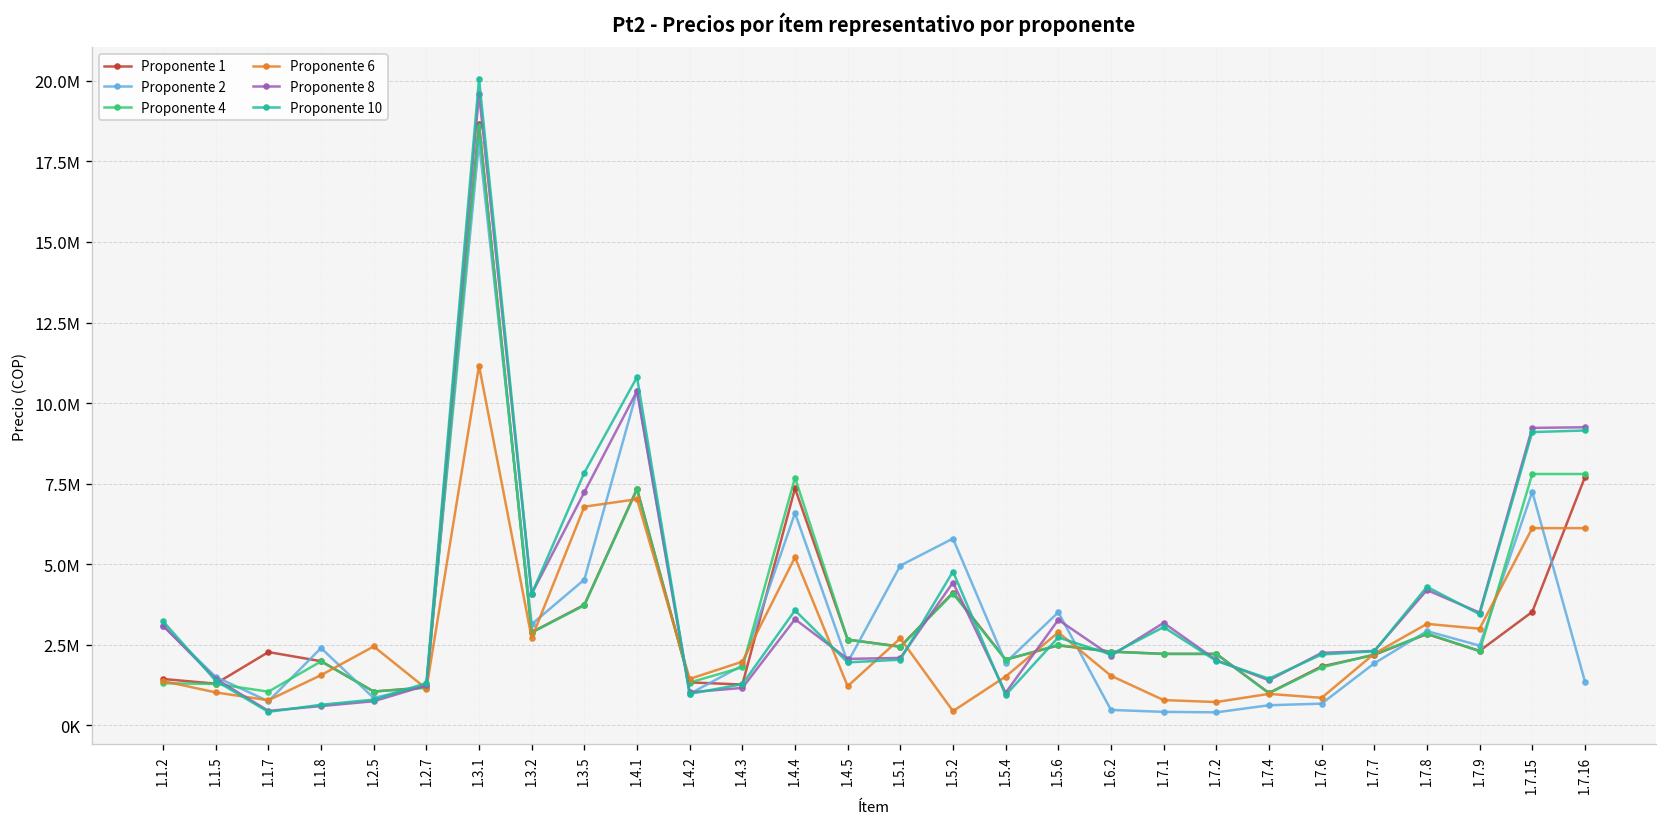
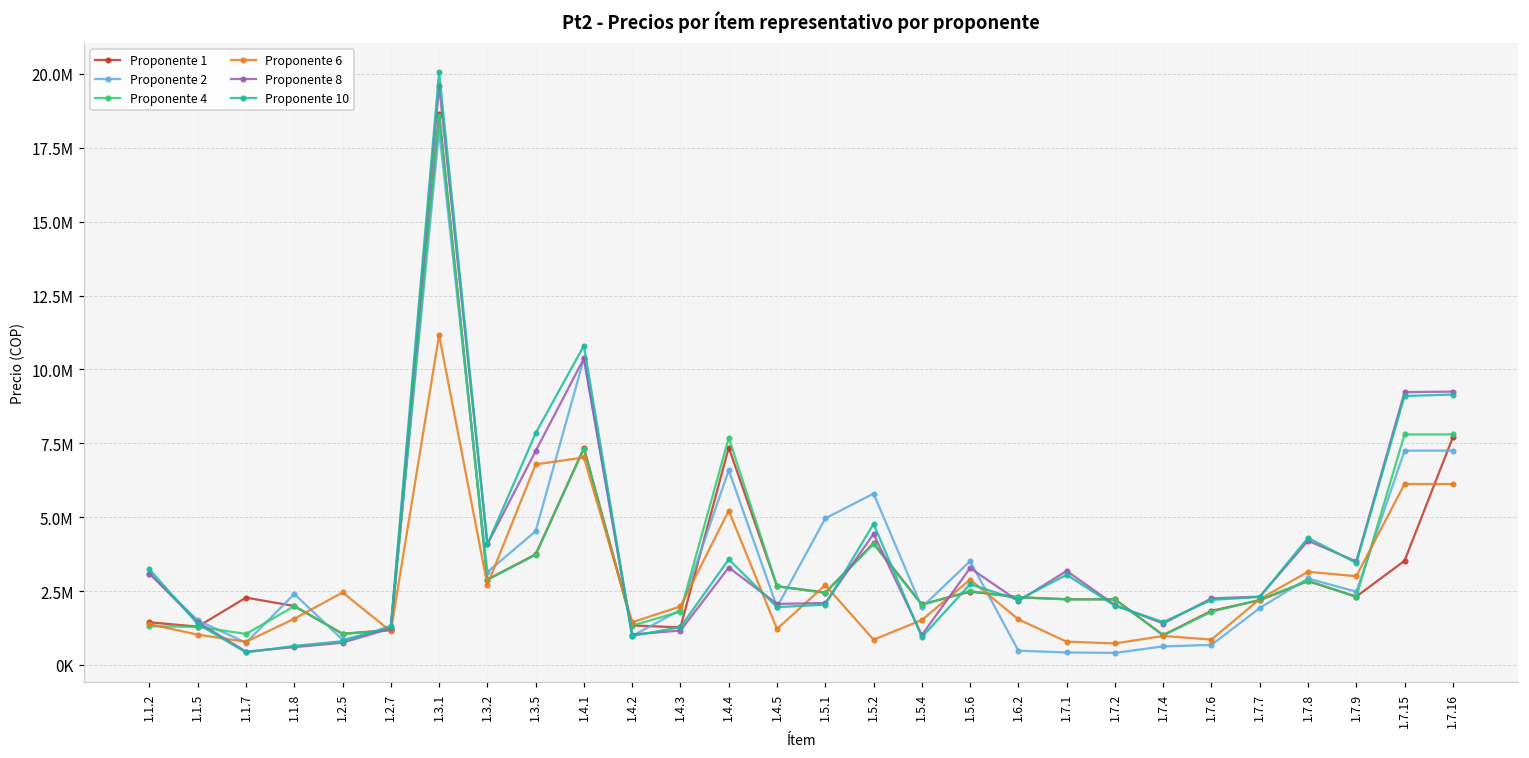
  {
    "Proponente 1": {
      "1.1.7": 2300000,
      "1.4.4": 7400000,
      "1.7.15": 3500000,
      "1.7.16": 7700000
    },
    "Proponente 2": {
      "1.1.8": 2400000,
      "1.3.1": 18100000,
      "1.3.2": 3100000,
      "1.3.5": 4500000,
      "1.4.4": 6600000,
      "1.5.1": 5000000,
      "1.5.2": 5800000,
      "1.5.6": 3500000,
      "1.6.2": 500000,
      "1.7.1": 400000,
      "1.7.2": 400000,
      "1.7.4": 600000,
      "1.7.6": 700000,
      "1.7.7": 1900000,
      "1.7.9": 2500000,
      "1.7.15": 7300000,
-     "1.7.16": 1400000
+     "1.7.16": 7300000
    },
    "Proponente 6": {
      "1.1.5": 1000000,
      "1.1.8": 1600000,
      "1.2.5": 2500000,
      "1.3.1": 11200000,
      "1.3.2": 2700000,
      "1.3.5": 6800000,
      "1.4.1": 7000000,
      "1.4.2": 1400000,
      "1.4.3": 2000000,
      "1.4.4": 5200000,
      "1.4.5": 1200000,
      "1.5.1": 2700000,
-     "1.5.2": 400000,
+     "1.5.2": 900000,
      "1.5.4": 1500000,
      "1.5.6": 2900000,
      "1.6.2": 1500000,
      "1.7.1": 800000,
      "1.7.2": 700000,
      "1.7.6": 900000,
      "1.7.8": 3200000,
      "1.7.9": 3000000,
      "1.7.15": 6100000,
      "1.7.16": 6100000
    },
    "Proponente 8": {
      "1.3.1": 19600000,
      "1.3.5": 7200000,
      "1.4.3": 1200000,
      "1.4.4": 3300000,
      "1.4.5": 2100000,
      "1.5.2": 4400000,
      "1.5.6": 3300000,
      "1.7.1": 3200000,
      "1.7.8": 4200000,
      "1.7.15": 9200000,
      "1.7.16": 9300000
    }
  }
